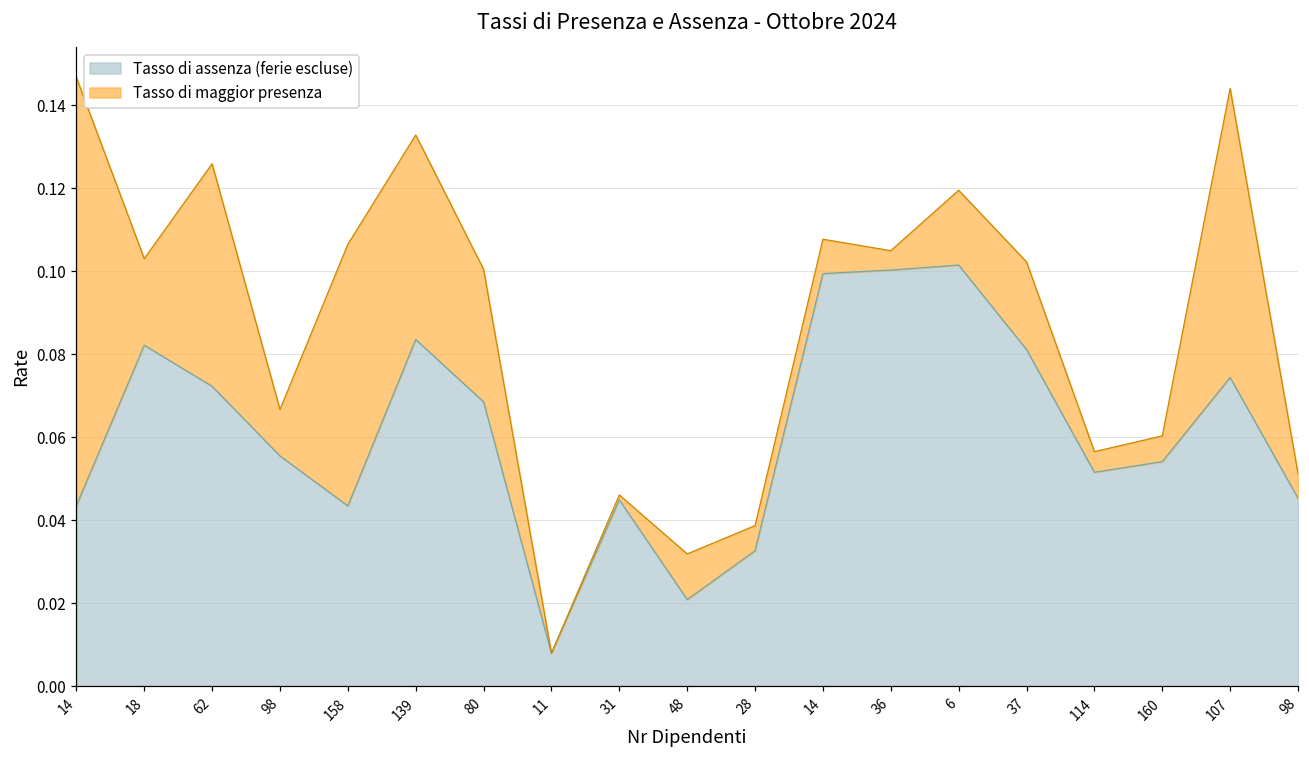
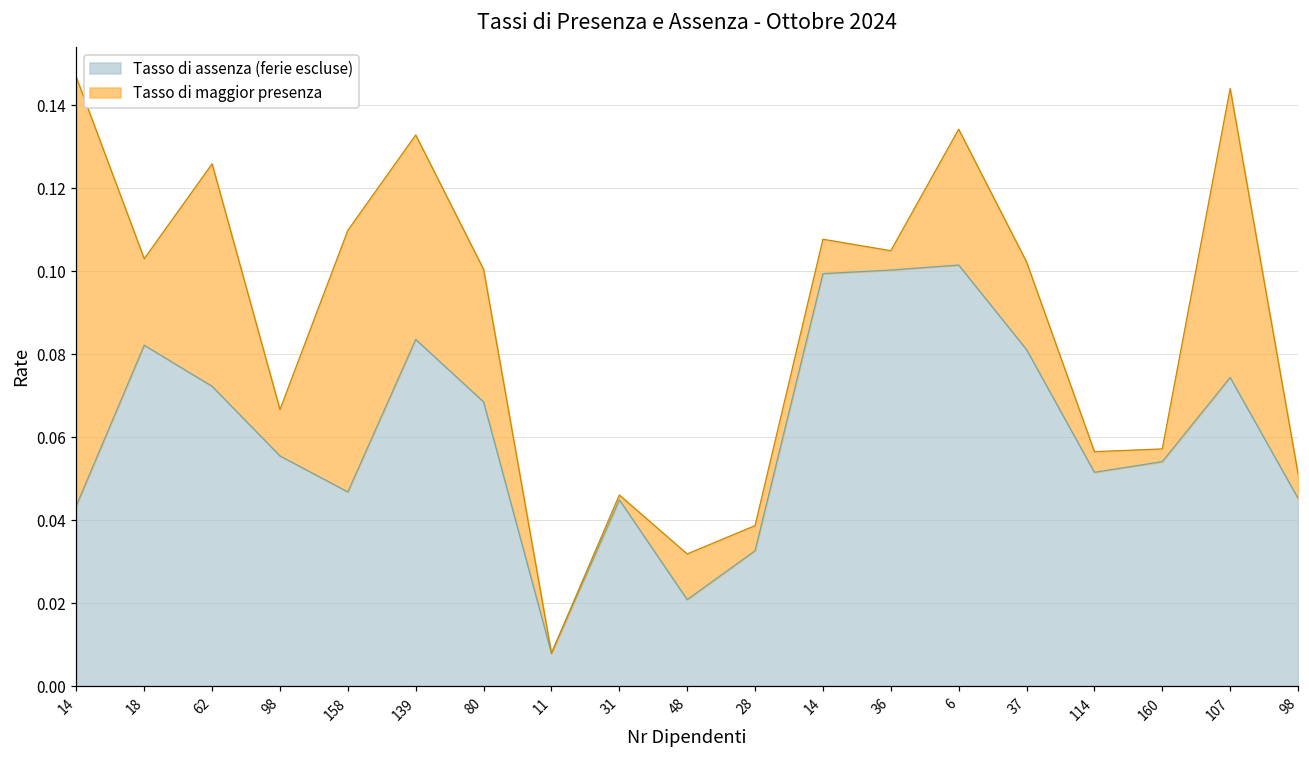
  {
    "Tasso di assenza (ferie escluse)": {
      "18": 0.082,
      "62": 0.072,
-     "158": 0.043,
+     "158": 0.047,
      "139": 0.084,
      "80": 0.068,
      "31": 0.045,
      "48": 0.021,
      "28": 0.033,
      "36": 0.100,
      "6": 0.101,
      "37": 0.081,
      "114": 0.052,
      "160": 0.054,
      "107": 0.074
    },
    "Tasso di maggior presenza": {
      "18": 0.021,
      "62": 0.054,
      "158": 0.063,
      "139": 0.049,
      "80": 0.032,
      "31": 0.001,
      "48": 0.011,
      "28": 0.006,
      "36": 0.005,
-     "6": 0.018,
+     "6": 0.033,
      "37": 0.021,
      "114": 0.005,
-     "160": 0.006,
+     "160": 0.003,
      "107": 0.070
    }
  }
